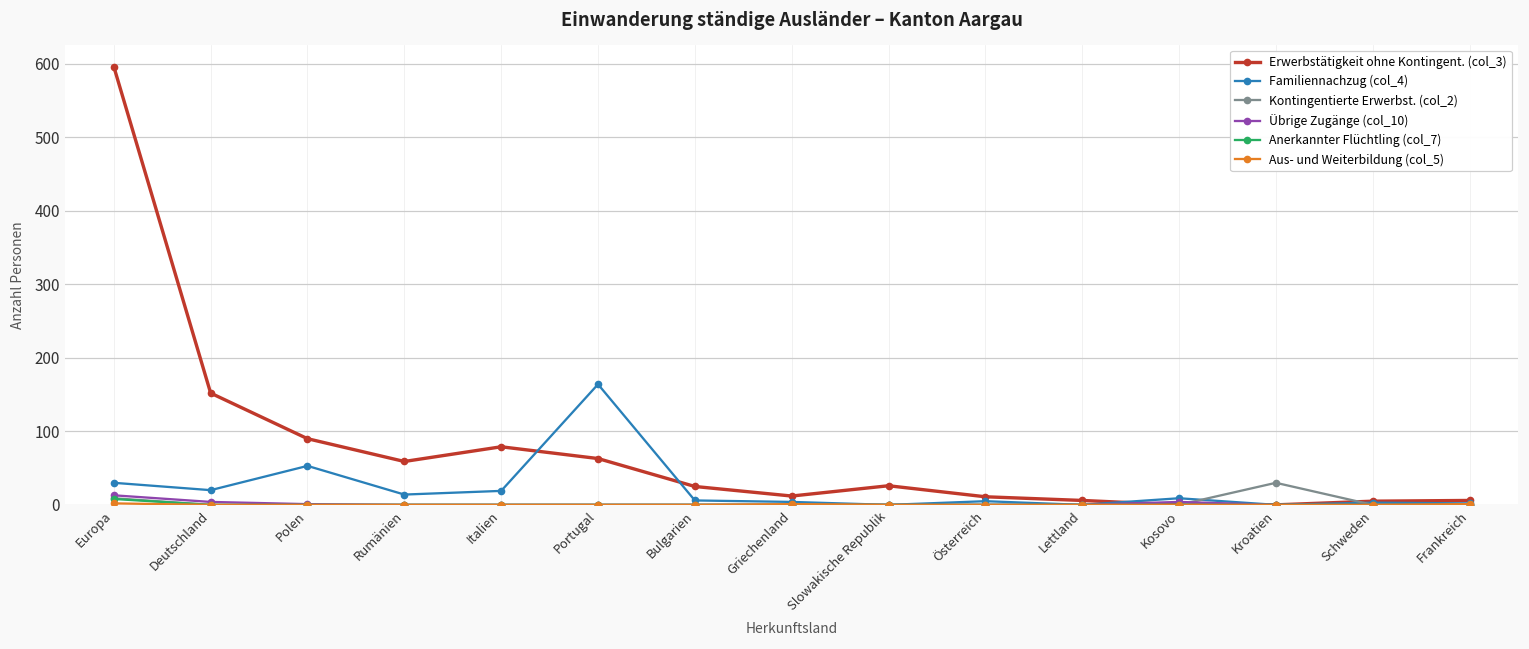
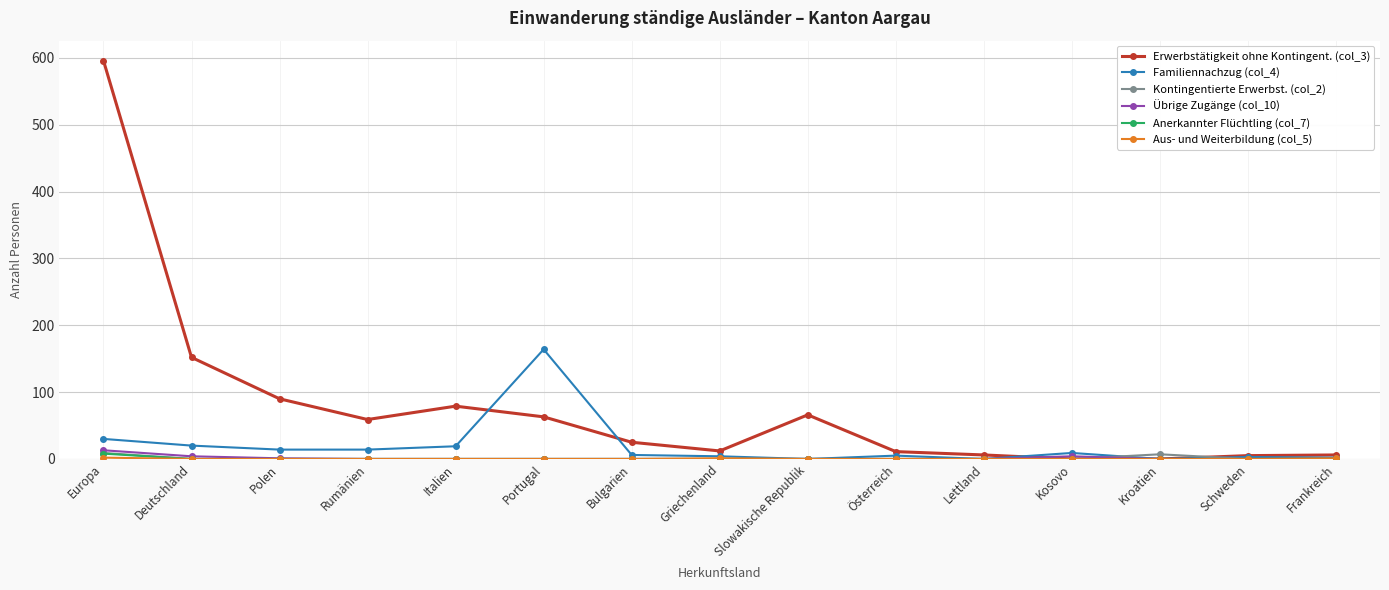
  {
    "Erwerbstätigkeit ohne Kontingent. (col_3)": {
      "Europa": 600,
      "Deutschland": 150,
      "Polen": 90,
      "Rumänien": 60,
      "Italien": 80,
      "Portugal": 60,
      "Bulgarien": 30,
      "Griechenland": 10,
-     "Slowakische Republik": 30,
+     "Slowakische Republik": 70,
      "Österreich": 10,
      "Lettland": 10,
      "Frankreich": 10
    },
    "Familiennachzug (col_4)": {
      "Europa": 30,
      "Deutschland": 20,
-     "Polen": 50,
+     "Polen": 10,
      "Rumänien": 10,
      "Italien": 20,
      "Portugal": 160,
      "Bulgarien": 10,
      "Österreich": 10,
      "Kosovo": 10
    },
    "Kontingentierte Erwerbst. (col_2)": {
-     "Kroatien": 30
+     "Kroatien": 10
    },
    "Übrige Zugänge (col_10)": {
      "Europa": 10,
      "Deutschland": 0,
      "Kosovo": 0
    },
    "Aus- und Weiterbildung (col_5)": {
      "Europa": 0
    }
  }
